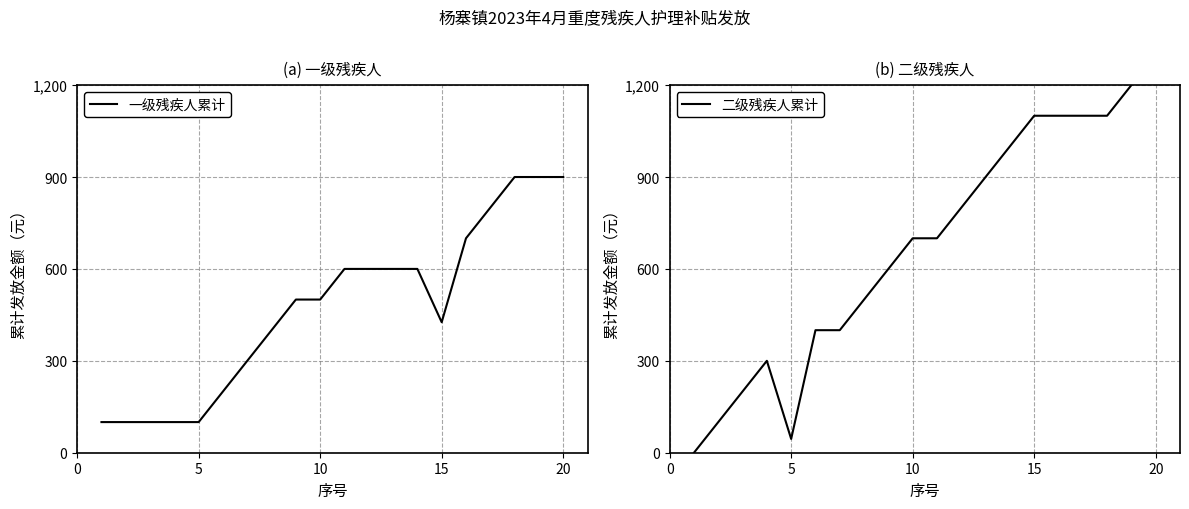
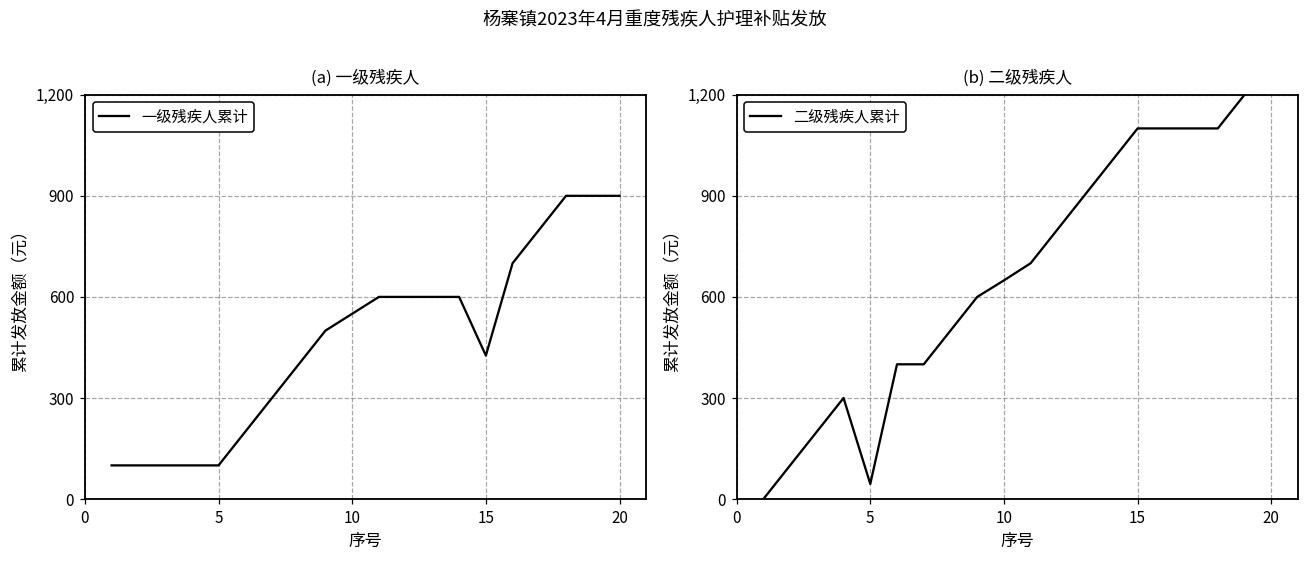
  {
    "(a) 一级残疾人": {
      "5": "100",
-     "10": "500",
+     "10": "550",
      "15": "430",
      "20": "900"
    },
    "(b) 二级残疾人": {
      "5": "50",
-     "10": "700",
+     "10": "650",
      "15": "1,100"
    }
  }
